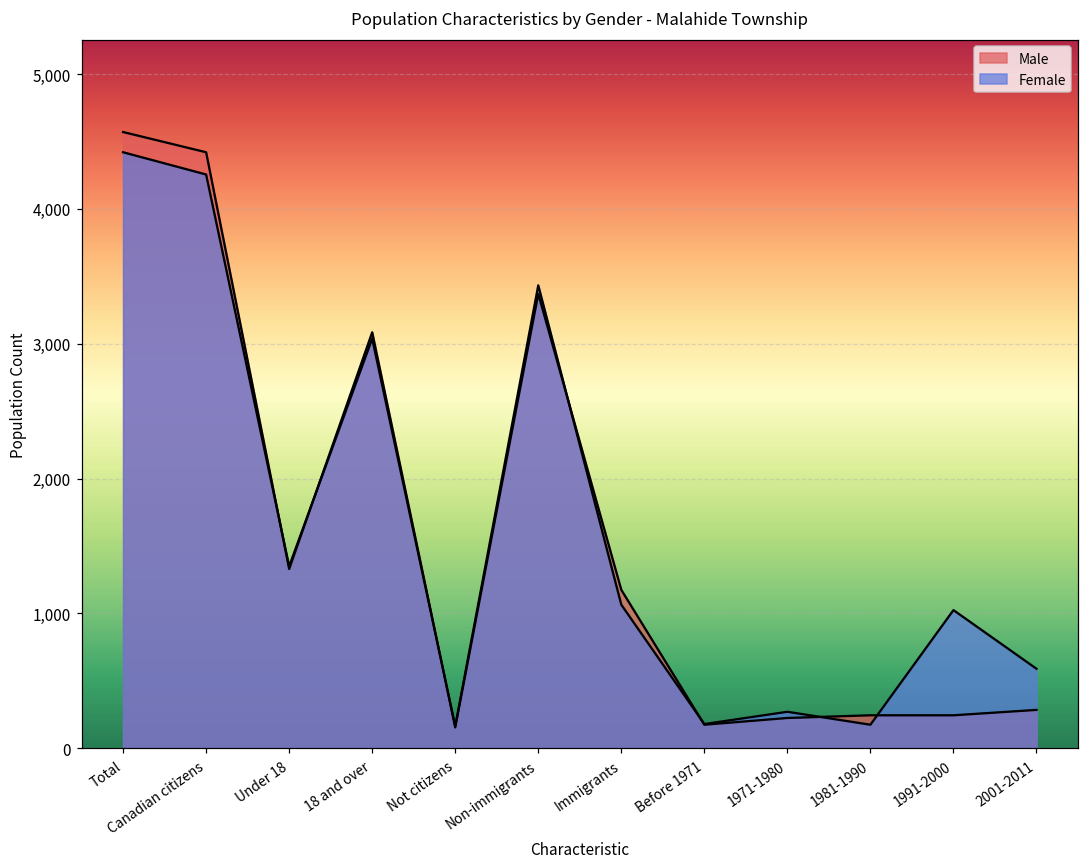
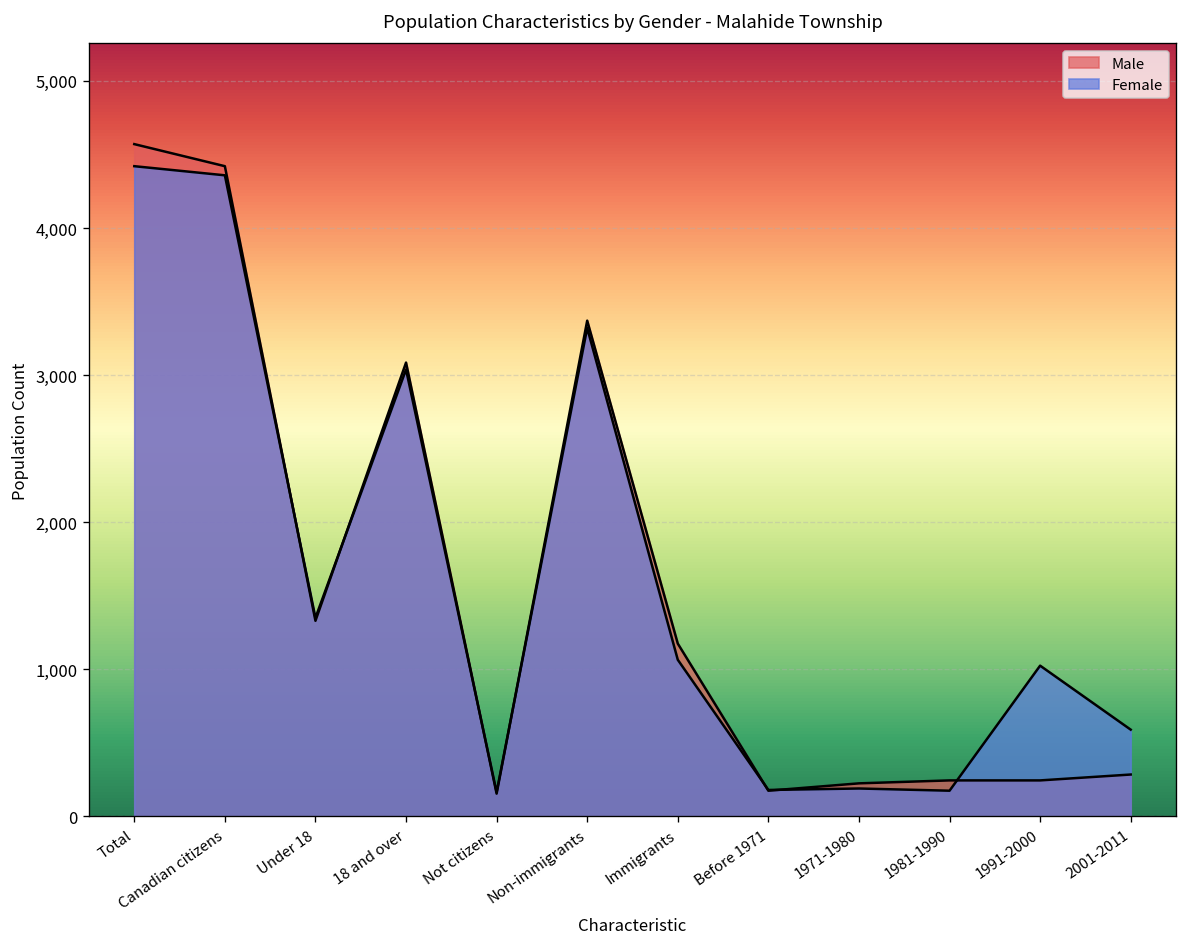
  {
    "Male": {
      "Total": "4,570",
      "Canadian citizens": "4,420",
      "18 and over": "3,090",
      "Non-immigrants": "3,370",
      "Immigrants": "1,180",
      "1971-1980": "230",
      "1981-1990": "250",
      "1991-2000": "250",
      "2001-2011": "290"
    },
    "Female": {
      "Total": "4,420",
-     "Canadian citizens": "4,260",
+     "Canadian citizens": "4,360",
      "18 and over": "3,040",
-     "Non-immigrants": "3,430",
+     "Non-immigrants": "3,320",
      "Immigrants": "1,070",
-     "1971-1980": "270",
+     "1971-1980": "190",
      "1981-1990": "180",
      "1991-2000": "1,030",
      "2001-2011": "590"
    }
  }
